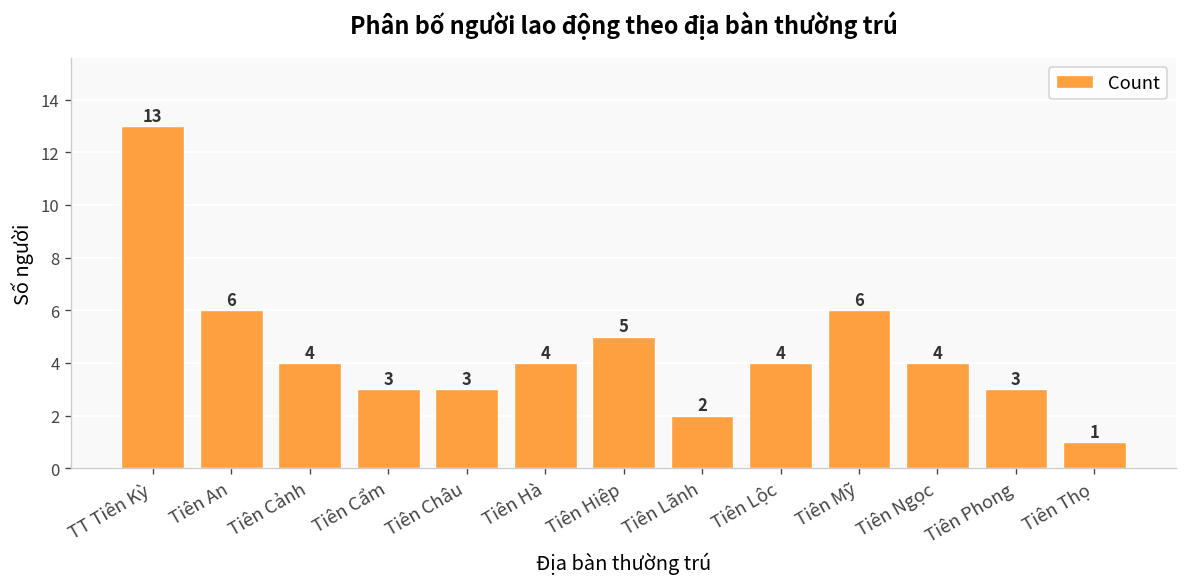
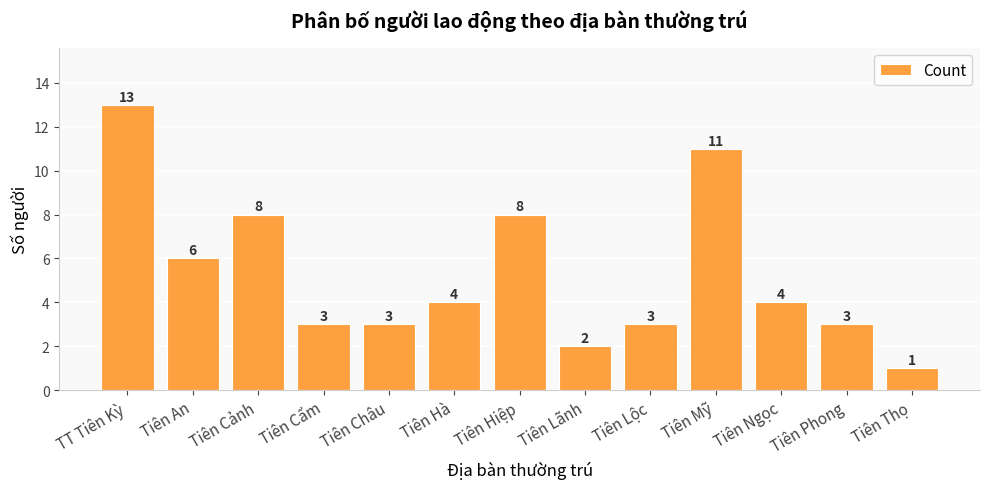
  {
    "TT Tiên Kỳ": 13,
    "Tiên An": 6,
-   "Tiên Cảnh": 4,
+   "Tiên Cảnh": 8,
    "Tiên Cẩm": 3,
    "Tiên Châu": 3,
    "Tiên Hà": 4,
-   "Tiên Hiệp": 5,
+   "Tiên Hiệp": 8,
    "Tiên Lãnh": 2,
-   "Tiên Lộc": 4,
-   "Tiên Mỹ": 6,
+   "Tiên Lộc": 3,
+   "Tiên Mỹ": 11,
    "Tiên Ngọc": 4,
    "Tiên Phong": 3,
    "Tiên Thọ": 1
  }
